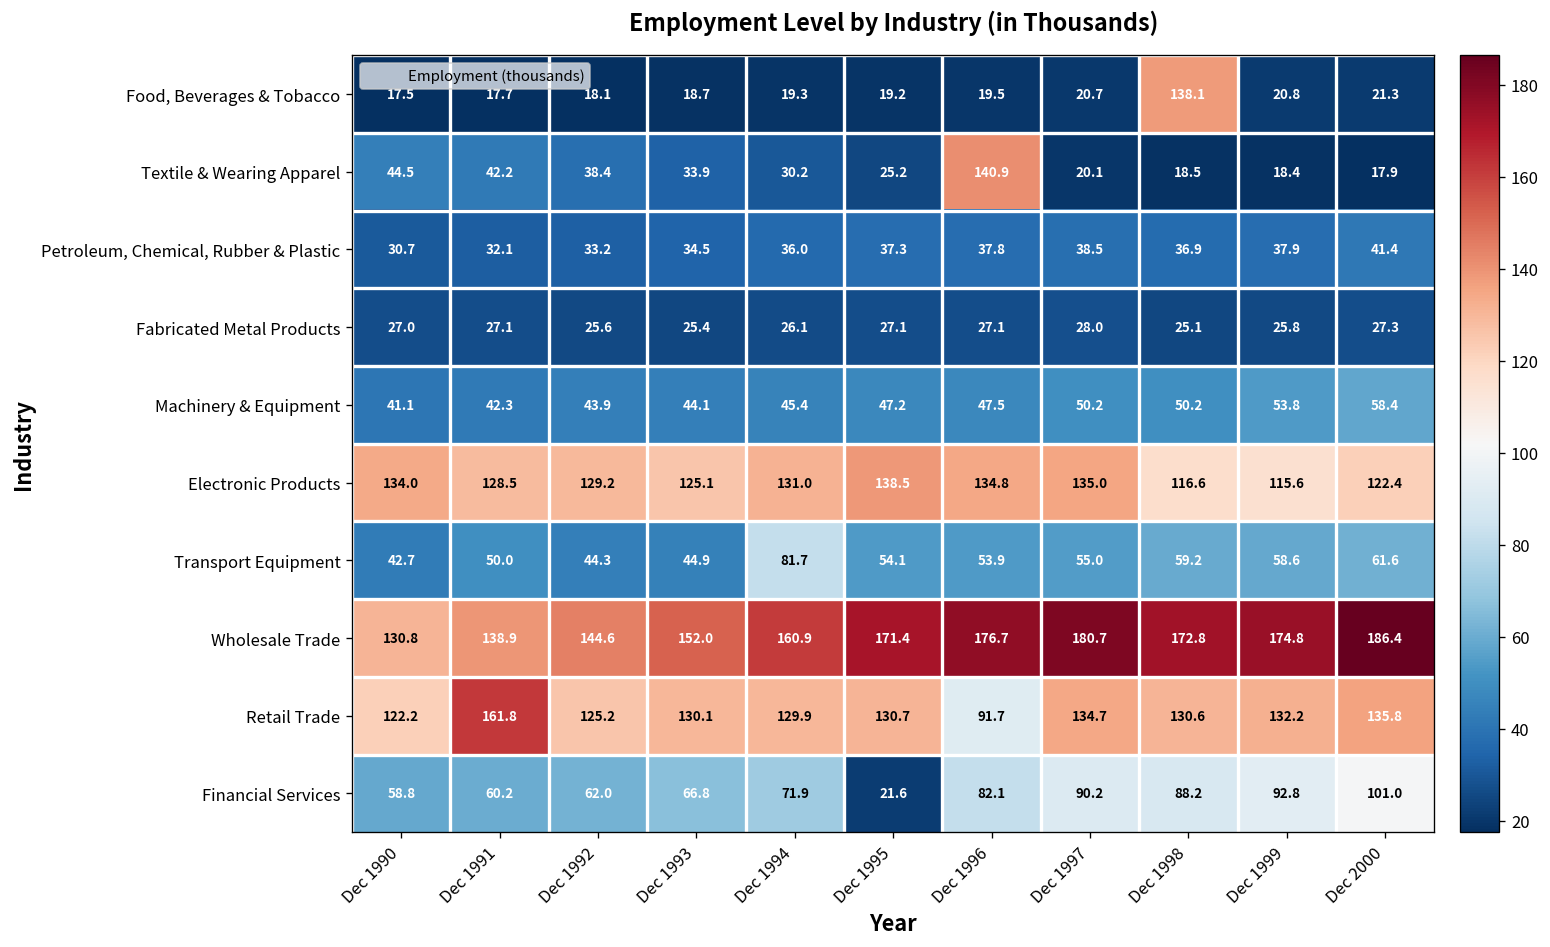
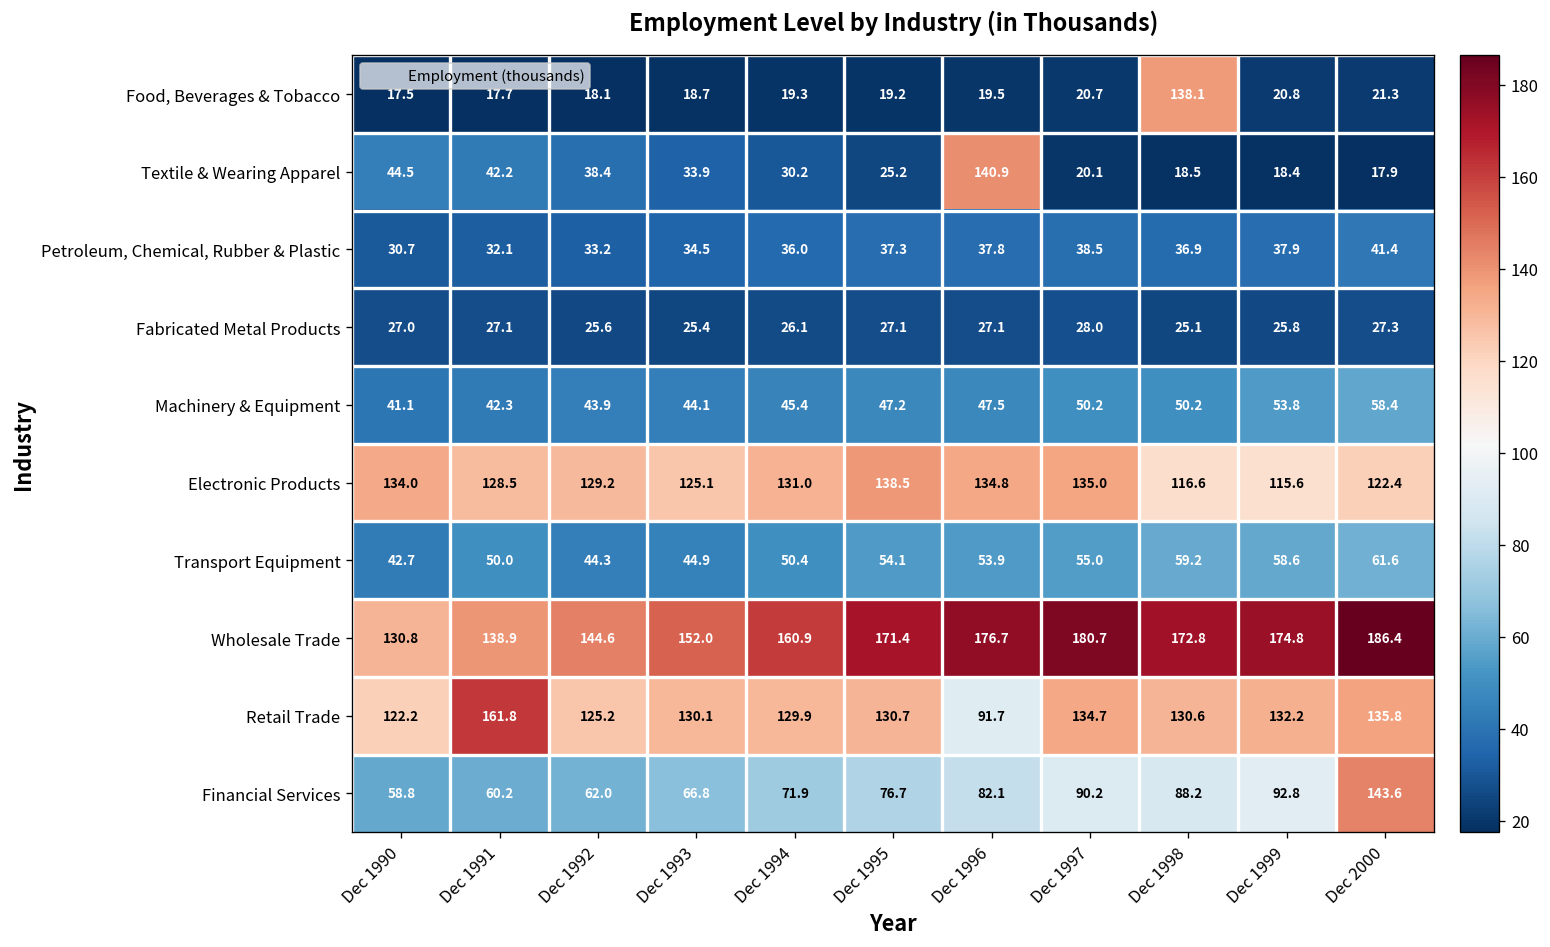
  {
    "Food, Beverages & Tobacco": {
      "Dec 1993": 18.7,
      "Dec 1994": 19.3,
      "Dec 1995": 19.2,
      "Dec 1996": 19.5,
      "Dec 1997": 20.7,
      "Dec 1998": 138.1,
      "Dec 1999": 20.8,
      "Dec 2000": 21.3
    },
    "Textile & Wearing Apparel": {
      "Dec 1990": 44.5,
      "Dec 1991": 42.2,
      "Dec 1992": 38.4,
      "Dec 1993": 33.9,
      "Dec 1994": 30.2,
      "Dec 1995": 25.2,
      "Dec 1996": 140.9,
      "Dec 1997": 20.1,
      "Dec 1998": 18.5,
      "Dec 1999": 18.4,
      "Dec 2000": 17.9
    },
    "Petroleum, Chemical, Rubber & Plastic": {
      "Dec 1990": 30.7,
      "Dec 1991": 32.1,
      "Dec 1992": 33.2,
      "Dec 1993": 34.5,
      "Dec 1994": 36.0,
      "Dec 1995": 37.3,
      "Dec 1996": 37.8,
      "Dec 1997": 38.5,
      "Dec 1998": 36.9,
      "Dec 1999": 37.9,
      "Dec 2000": 41.4
    },
    "Fabricated Metal Products": {
      "Dec 1990": 27.0,
      "Dec 1991": 27.1,
      "Dec 1992": 25.6,
      "Dec 1993": 25.4,
      "Dec 1994": 26.1,
      "Dec 1995": 27.1,
      "Dec 1996": 27.1,
      "Dec 1997": 28.0,
      "Dec 1998": 25.1,
      "Dec 1999": 25.8,
      "Dec 2000": 27.3
    },
    "Machinery & Equipment": {
      "Dec 1990": 41.1,
      "Dec 1991": 42.3,
      "Dec 1992": 43.9,
      "Dec 1993": 44.1,
      "Dec 1994": 45.4,
      "Dec 1995": 47.2,
      "Dec 1996": 47.5,
      "Dec 1997": 50.2,
      "Dec 1998": 50.2,
      "Dec 1999": 53.8,
      "Dec 2000": 58.4
    },
    "Electronic Products": {
      "Dec 1990": 134.0,
      "Dec 1991": 128.5,
      "Dec 1992": 129.2,
      "Dec 1993": 125.1,
      "Dec 1994": 131.0,
      "Dec 1995": 138.5,
      "Dec 1996": 134.8,
      "Dec 1997": 135.0,
      "Dec 1998": 116.6,
      "Dec 1999": 115.6,
      "Dec 2000": 122.4
    },
    "Transport Equipment": {
      "Dec 1990": 42.7,
      "Dec 1991": 50.0,
      "Dec 1992": 44.3,
      "Dec 1993": 44.9,
-     "Dec 1994": 81.7,
+     "Dec 1994": 50.4,
      "Dec 1995": 54.1,
      "Dec 1996": 53.9,
      "Dec 1997": 55.0,
      "Dec 1998": 59.2,
      "Dec 1999": 58.6,
      "Dec 2000": 61.6
    },
    "Wholesale Trade": {
      "Dec 1990": 130.8,
      "Dec 1991": 138.9,
      "Dec 1992": 144.6,
      "Dec 1993": 152.0,
      "Dec 1994": 160.9,
      "Dec 1995": 171.4,
      "Dec 1996": 176.7,
      "Dec 1997": 180.7,
      "Dec 1998": 172.8,
      "Dec 1999": 174.8,
      "Dec 2000": 186.4
    },
    "Retail Trade": {
      "Dec 1990": 122.2,
      "Dec 1991": 161.8,
      "Dec 1992": 125.2,
      "Dec 1993": 130.1,
      "Dec 1994": 129.9,
      "Dec 1995": 130.7,
      "Dec 1996": 91.7,
      "Dec 1997": 134.7,
      "Dec 1998": 130.6,
      "Dec 1999": 132.2,
      "Dec 2000": 135.8
    },
    "Financial Services": {
      "Dec 1990": 58.8,
      "Dec 1991": 60.2,
      "Dec 1992": 62.0,
      "Dec 1993": 66.8,
      "Dec 1994": 71.9,
-     "Dec 1995": 21.6,
+     "Dec 1995": 76.7,
      "Dec 1996": 82.1,
      "Dec 1997": 90.2,
      "Dec 1998": 88.2,
      "Dec 1999": 92.8,
-     "Dec 2000": 101.0
+     "Dec 2000": 143.6
    }
  }
